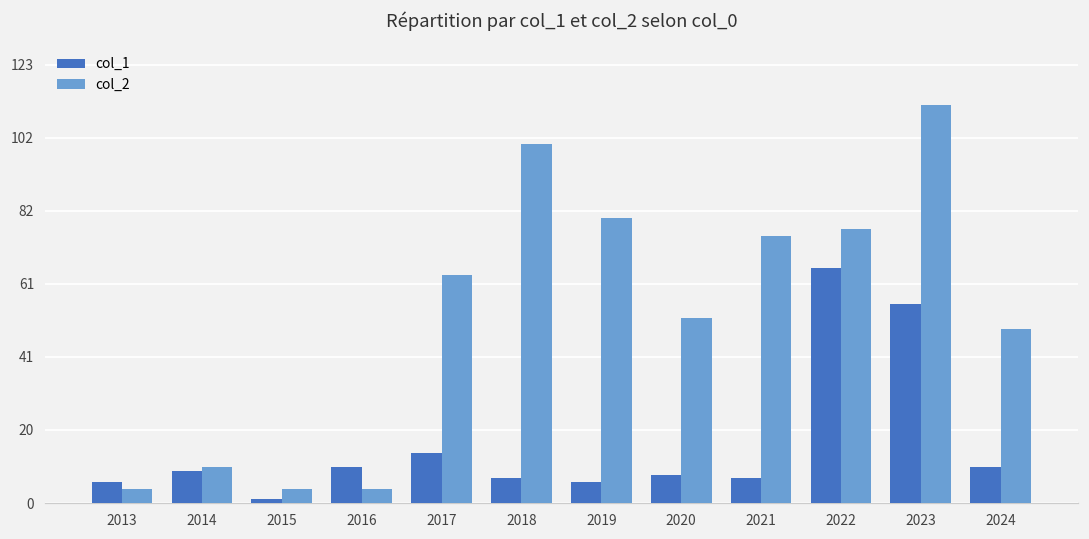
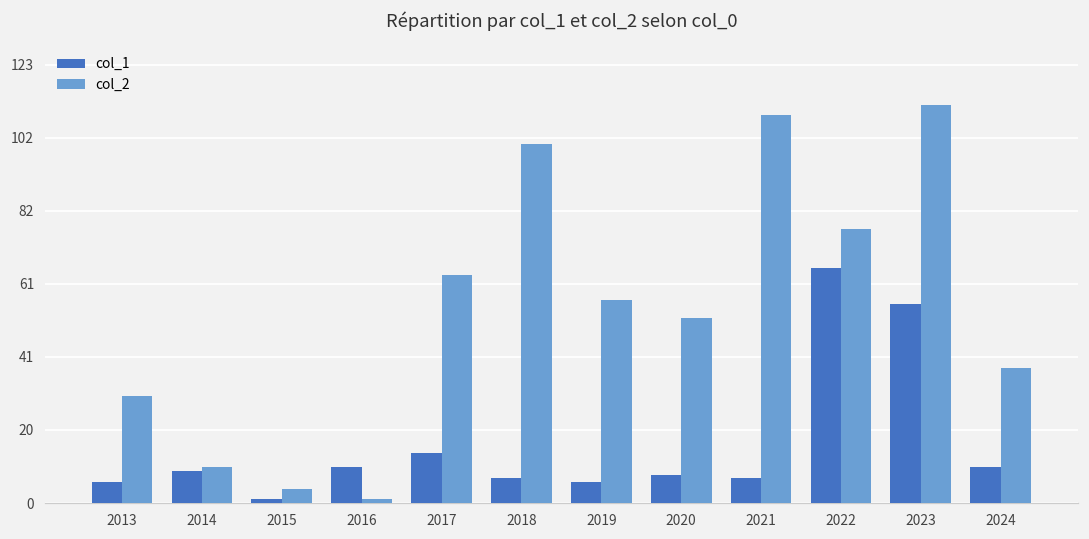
  {
    "col_1": {
      "2013": 6,
      "2014": 9,
      "2015": 1,
      "2016": 10,
      "2017": 14,
      "2018": 7,
      "2019": 6,
      "2020": 8,
      "2021": 7,
      "2022": 66,
      "2023": 56,
      "2024": 10
    },
    "col_2": {
-     "2013": 4,
+     "2013": 30,
      "2014": 10,
      "2015": 4,
-     "2016": 4,
+     "2016": 1,
      "2017": 64,
      "2018": 101,
-     "2019": 80,
+     "2019": 57,
      "2020": 52,
-     "2021": 75,
+     "2021": 109,
      "2022": 77,
      "2023": 112,
-     "2024": 49
+     "2024": 38
    }
  }
